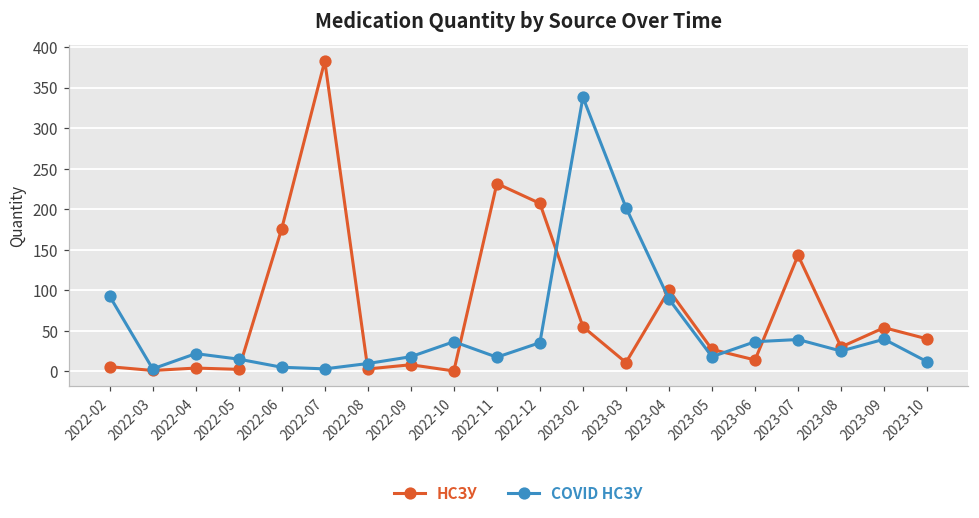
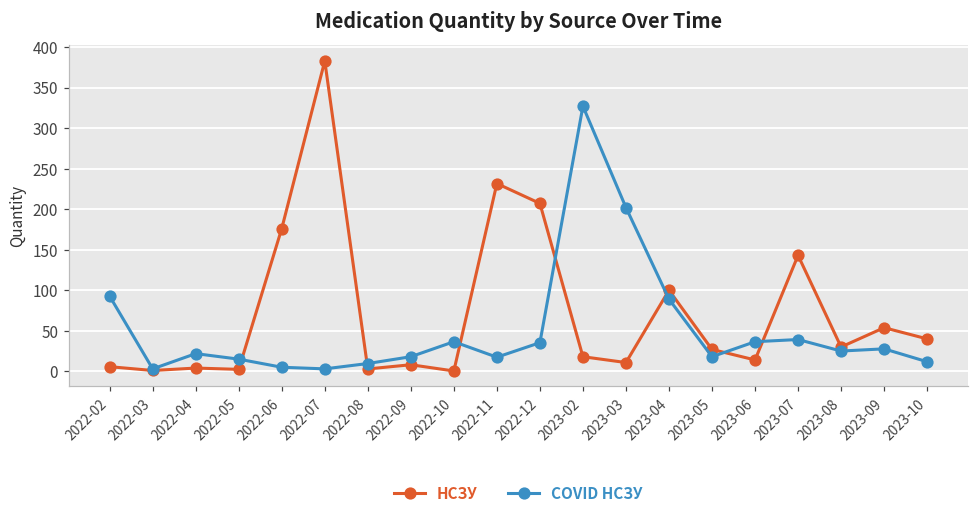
  {
    "НСЗУ": {
      "2022-02": 10,
      "2022-04": 0,
      "2022-05": 0,
      "2022-06": 180,
      "2022-07": 380,
      "2022-08": 0,
      "2022-09": 10,
      "2022-10": 0,
      "2022-11": 230,
      "2022-12": 210,
-     "2023-02": 60,
+     "2023-02": 20,
      "2023-03": 10,
      "2023-04": 100,
      "2023-05": 30,
      "2023-06": 10,
      "2023-07": 140,
      "2023-08": 30,
      "2023-09": 50,
      "2023-10": 40
    },
    "COVID НСЗУ": {
      "2022-02": 90,
      "2022-04": 20,
      "2022-05": 20,
      "2022-06": 10,
      "2022-07": 0,
      "2022-08": 10,
      "2022-09": 20,
      "2022-10": 40,
      "2022-11": 20,
      "2022-12": 40,
-     "2023-02": 340,
+     "2023-02": 330,
      "2023-03": 200,
      "2023-04": 90,
      "2023-05": 20,
      "2023-06": 40,
      "2023-07": 40,
      "2023-08": 30,
-     "2023-09": 40,
+     "2023-09": 30,
      "2023-10": 10
    }
  }
